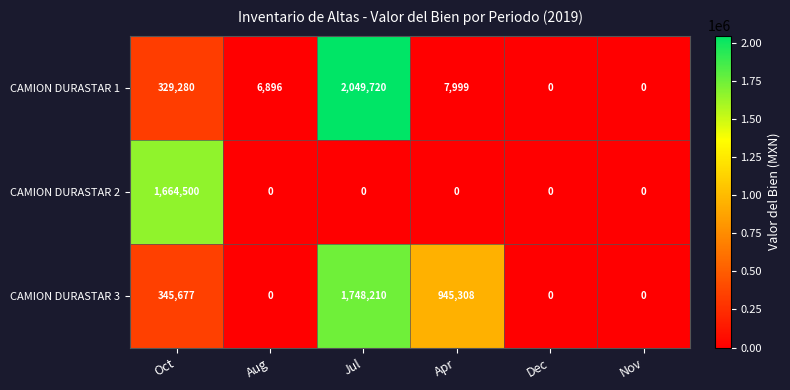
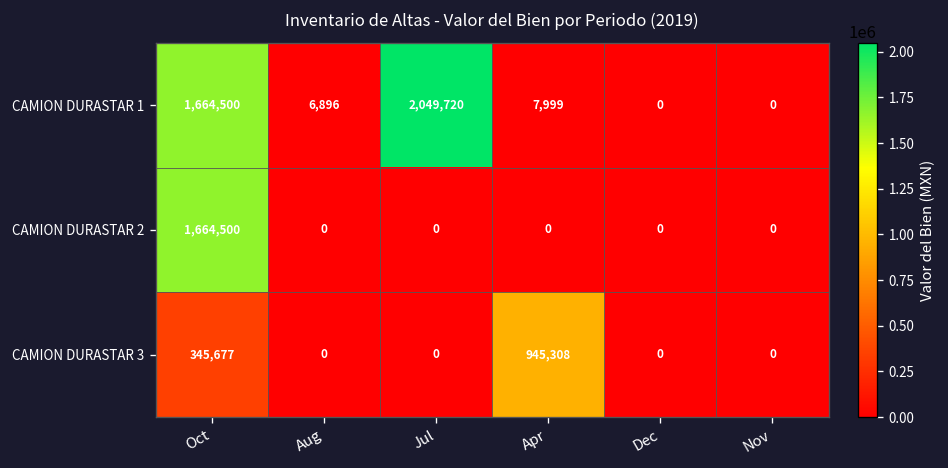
  {
    "CAMION DURASTAR 1": {
-     "Oct": "329,280",
+     "Oct": "1,664,500",
      "Aug": "6,896",
      "Jul": "2,049,720",
      "Apr": "7,999",
      "Dec": "0",
      "Nov": "0"
    },
    "CAMION DURASTAR 2": {
      "Oct": "1,664,500",
      "Aug": "0",
      "Jul": "0",
      "Apr": "0",
      "Dec": "0",
      "Nov": "0"
    },
    "CAMION DURASTAR 3": {
      "Oct": "345,677",
      "Aug": "0",
-     "Jul": "1,748,210",
+     "Jul": "0",
      "Apr": "945,308",
      "Dec": "0",
      "Nov": "0"
    }
  }
